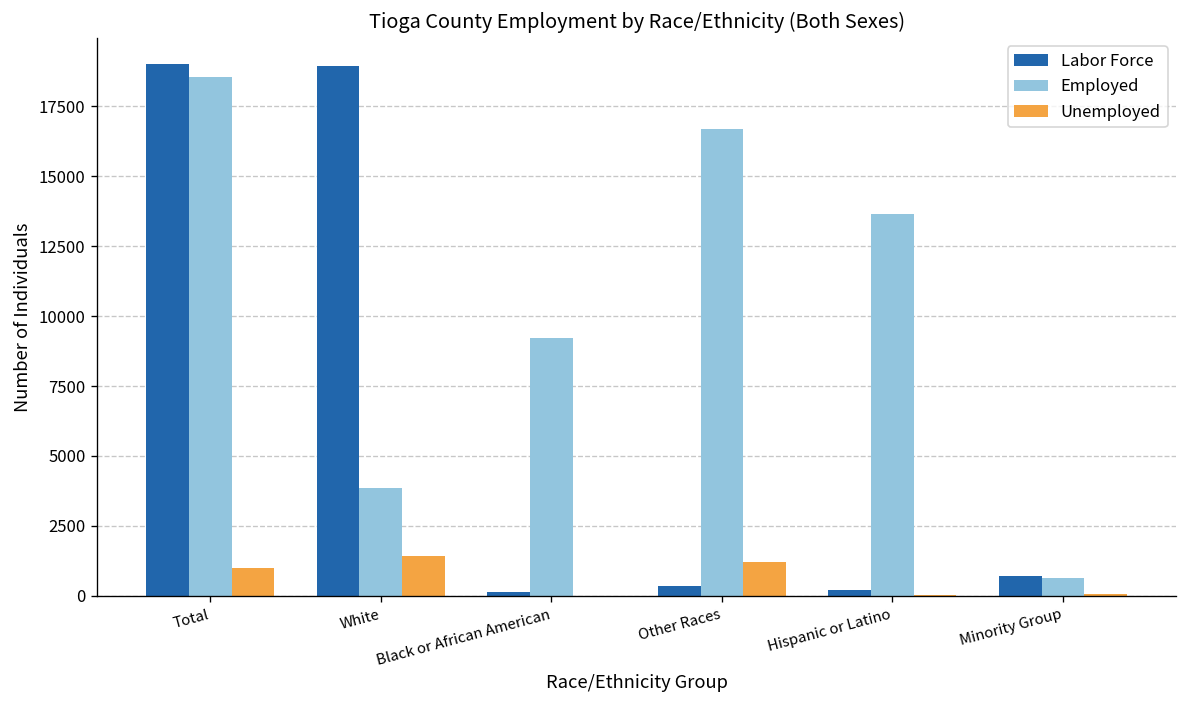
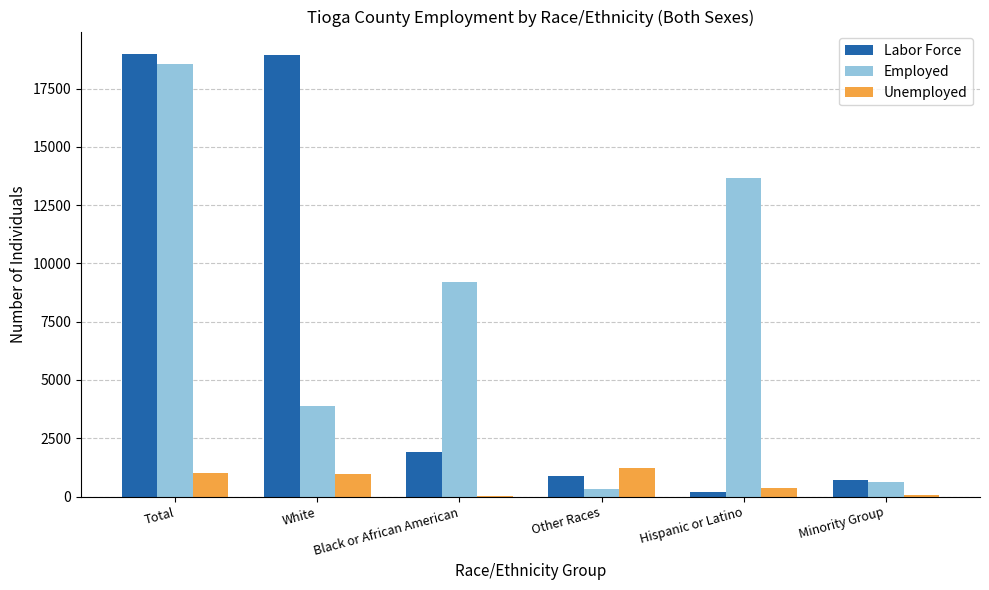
  {
    "Labor Force": {
      "Total": 19000,
      "White": 18900,
-     "Black or African American": 100,
-     "Other Races": 400,
+     "Black or African American": 1900,
+     "Other Races": 900,
      "Hispanic or Latino": 200,
      "Minority Group": 700
    },
    "Employed": {
      "Total": 18600,
      "White": 3900,
      "Black or African American": 9200,
-     "Other Races": 16700,
+     "Other Races": 300,
      "Hispanic or Latino": 13700,
      "Minority Group": 600
    },
    "Unemployed": {
      "Total": 1000,
-     "White": 1400,
+     "White": 1000,
      "Other Races": 1200,
-     "Hispanic or Latino": 0
+     "Hispanic or Latino": 400
    }
  }
